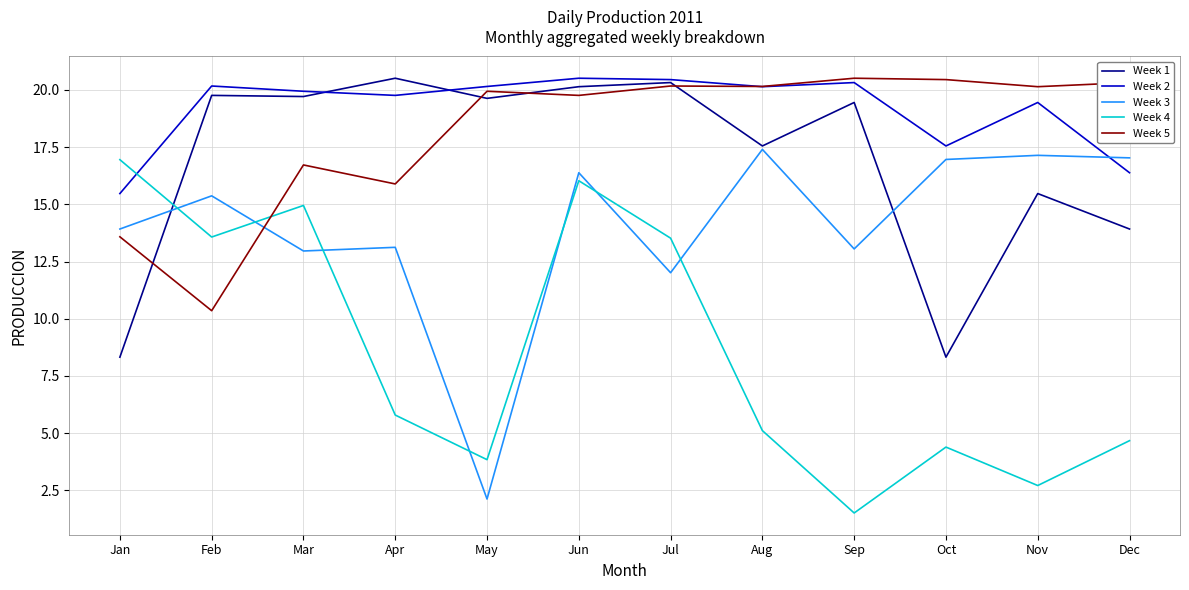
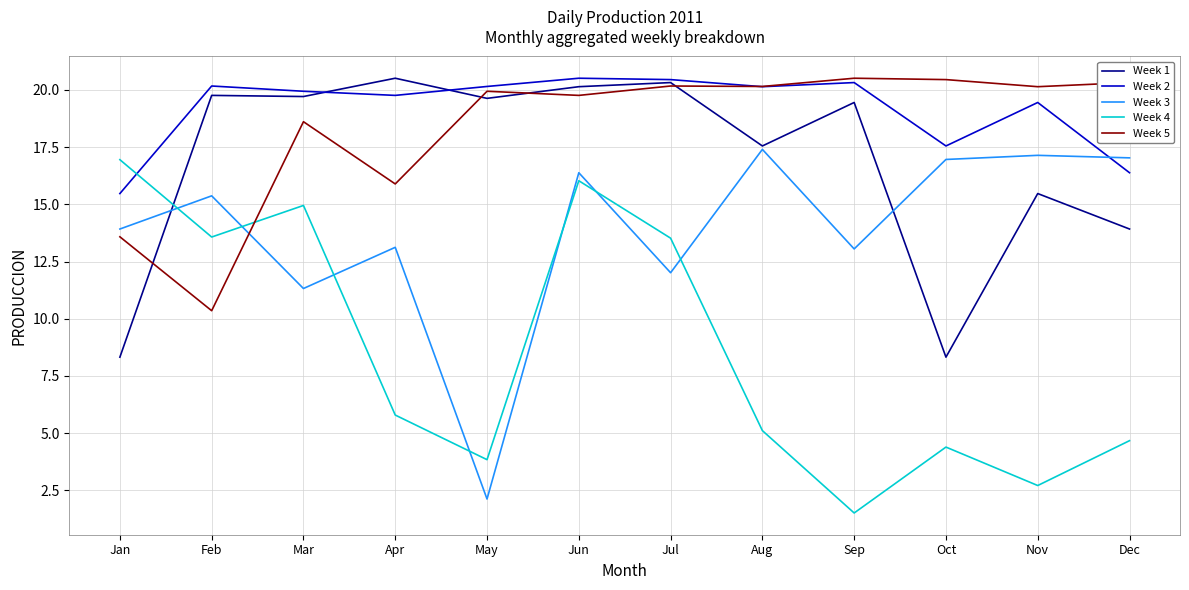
  {
    "Week 1": {
      "Jan": 8.3,
      "Feb": 19.8,
      "Mar": 19.7,
      "Apr": 20.5,
      "May": 19.6,
      "Jun": 20.1,
      "Jul": 20.3,
      "Aug": 17.6,
      "Sep": 19.5,
      "Oct": 8.3,
      "Nov": 15.5,
      "Dec": 13.9
    },
    "Week 2": {
      "Jan": 15.5,
      "Feb": 20.2,
      "Mar": 19.9,
      "Apr": 19.8,
      "May": 20.2,
      "Jun": 20.5,
      "Jul": 20.5,
      "Sep": 20.3,
      "Oct": 17.6,
      "Nov": 19.5,
      "Dec": 16.4
    },
    "Week 3": {
      "Jan": 13.9,
      "Feb": 15.4,
-     "Mar": 13.0,
+     "Mar": 11.3,
      "Apr": 13.1,
      "May": 2.1,
      "Jun": 16.4,
      "Jul": 12.0,
      "Aug": 17.4,
      "Sep": 13.1,
      "Oct": 17.0,
      "Nov": 17.1,
      "Dec": 17.0
    },
    "Week 4": {
      "Jan": 17.0,
      "Feb": 13.6,
      "Mar": 15.0,
      "Apr": 5.8,
      "May": 3.8,
      "Jun": 16.0,
      "Jul": 13.5,
      "Aug": 5.1,
      "Sep": 1.5,
      "Oct": 4.4,
      "Nov": 2.7,
      "Dec": 4.7
    },
    "Week 5": {
      "Jan": 13.6,
      "Feb": 10.4,
-     "Mar": 16.7,
+     "Mar": 18.6,
      "Apr": 15.9,
      "May": 19.9,
      "Jun": 19.8,
      "Jul": 20.2,
      "Sep": 20.5,
      "Oct": 20.5,
      "Nov": 20.1
    }
  }
